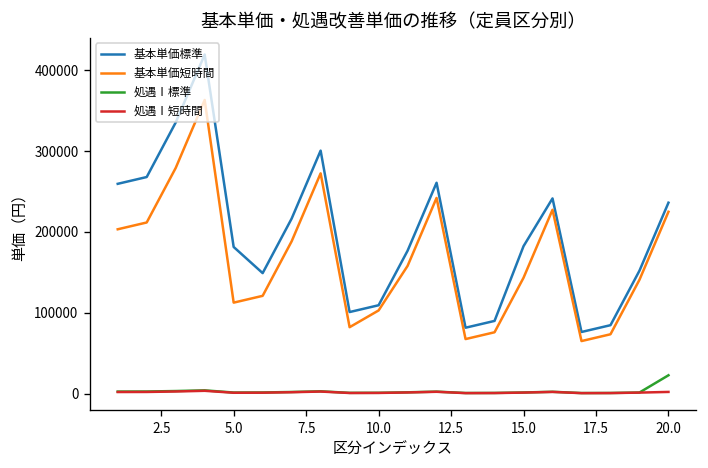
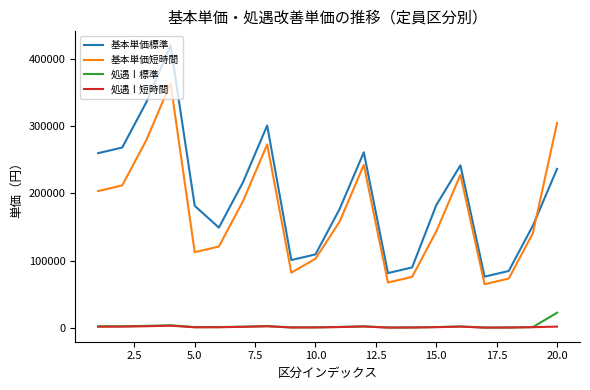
  {
    "基本単価標準": {
      "5.0": 180000,
      "10.0": 110000,
      "15.0": 180000,
      "20.0": 240000
    },
    "基本単価短時間": {
      "5.0": 110000,
      "10.0": 100000,
      "15.0": 140000,
-     "20.0": 220000
+     "20.0": 300000
    },
    "処遇Ⅰ標準": {
      "20.0": 20000
    },
    "処遇Ⅰ短時間": {
      "20.0": 0
    }
  }
